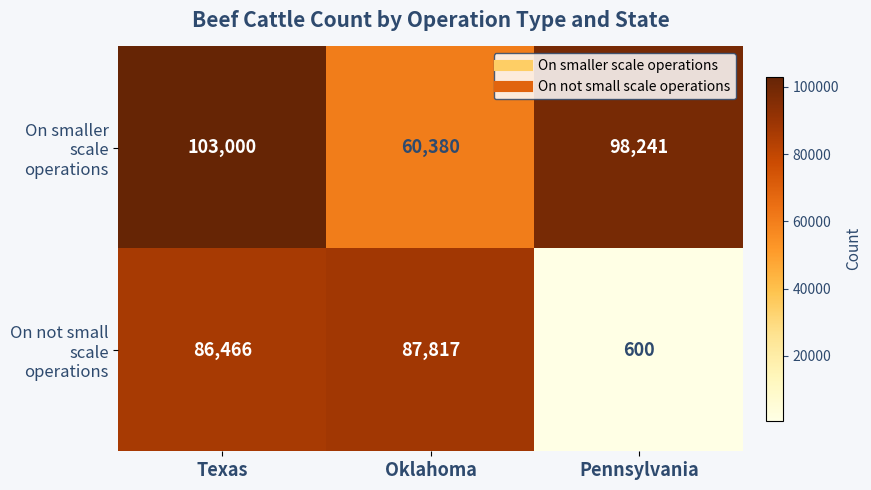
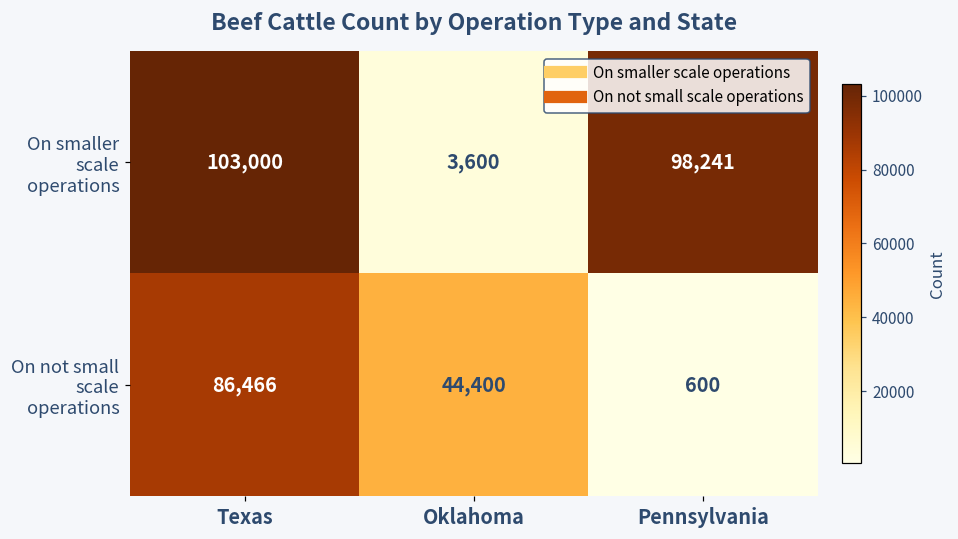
  {
    "On smaller scale operations": {
      "Texas": "103,000",
-     "Oklahoma": "60,380",
+     "Oklahoma": "3,600",
      "Pennsylvania": "98,241"
    },
    "On not small scale operations": {
      "Texas": "86,466",
-     "Oklahoma": "87,817",
+     "Oklahoma": "44,400",
      "Pennsylvania": "600"
    }
  }
